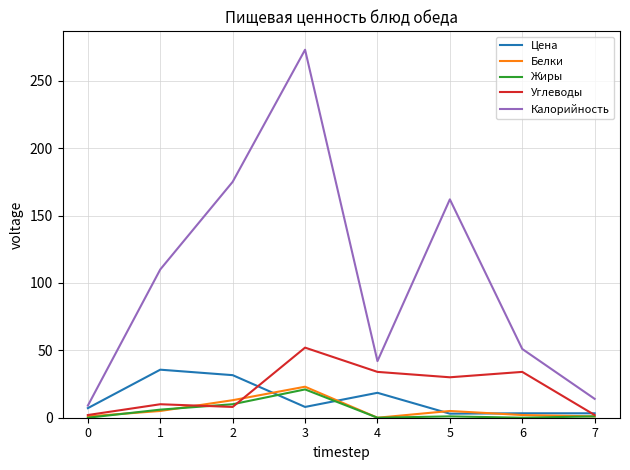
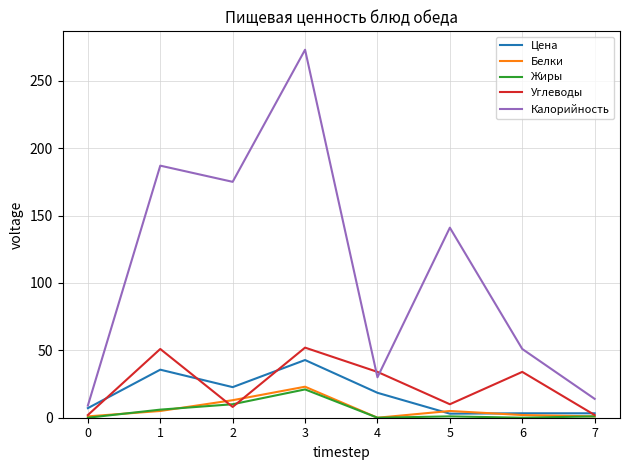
  {
    "Цена": {
      "1": 36,
-     "2": 32,
-     "3": 8,
+     "2": 23,
+     "3": 43,
      "4": 18,
      "5": 3
    },
    "Белки": {
      "2": 13,
      "3": 23,
      "5": 5
    },
    "Жиры": {
      "2": 10,
      "3": 21,
      "5": 1,
      "6": 0
    },
    "Углеводы": {
-     "1": 10,
+     "1": 51,
      "2": 8,
      "3": 52,
      "4": 34,
-     "5": 30,
+     "5": 10,
      "6": 34
    },
    "Калорийность": {
-     "1": 110,
+     "1": 187,
      "2": 175,
      "3": 273,
-     "4": 42,
-     "5": 162,
+     "4": 30,
+     "5": 141,
      "6": 51,
      "7": 14
    }
  }
